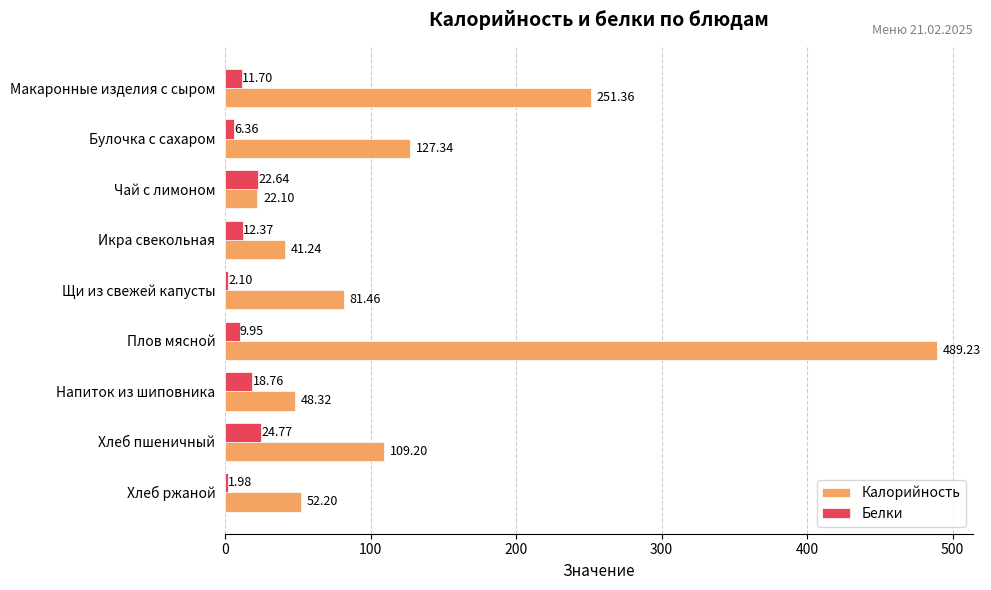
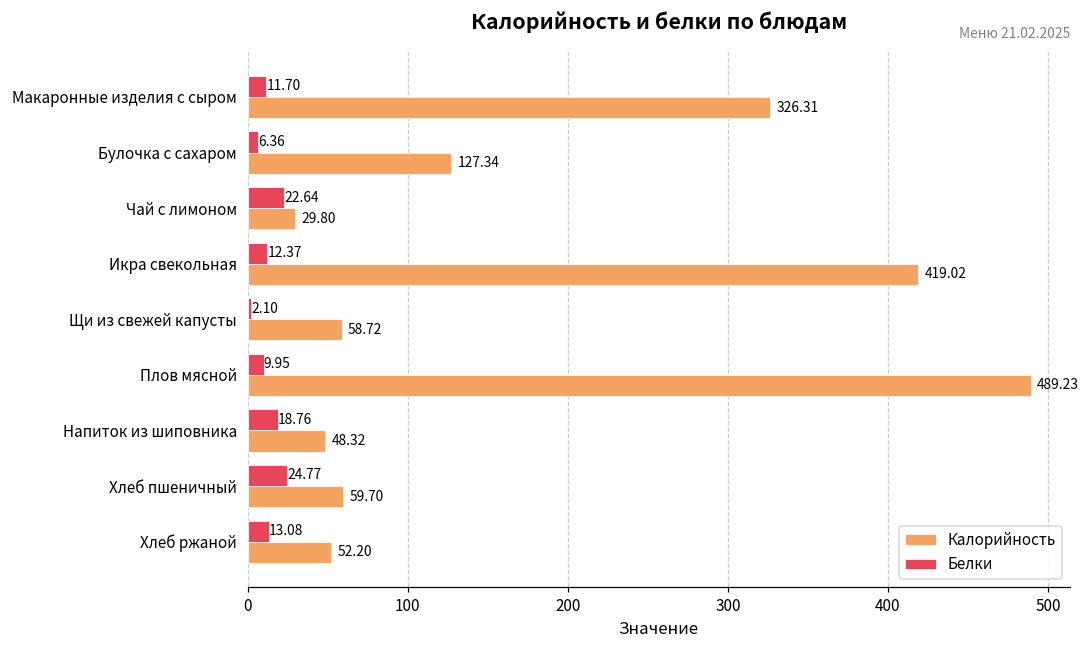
  {
    "Калорийность": {
-     "Макаронные изделия с сыром": 251.36,
+     "Макаронные изделия с сыром": 326.31,
      "Булочка с сахаром": 127.34,
-     "Чай с лимоном": 22.10,
-     "Икра свекольная": 41.24,
-     "Щи из свежей капусты": 81.46,
+     "Чай с лимоном": 29.80,
+     "Икра свекольная": 419.02,
+     "Щи из свежей капусты": 58.72,
      "Плов мясной": 489.23,
      "Напиток из шиповника": 48.32,
-     "Хлеб пшеничный": 109.20,
+     "Хлеб пшеничный": 59.70,
      "Хлеб ржаной": 52.20
    },
    "Белки": {
      "Макаронные изделия с сыром": 11.70,
      "Булочка с сахаром": 6.36,
      "Чай с лимоном": 22.64,
      "Икра свекольная": 12.37,
      "Щи из свежей капусты": 2.10,
      "Плов мясной": 9.95,
      "Напиток из шиповника": 18.76,
      "Хлеб пшеничный": 24.77,
-     "Хлеб ржаной": 1.98
+     "Хлеб ржаной": 13.08
    }
  }
